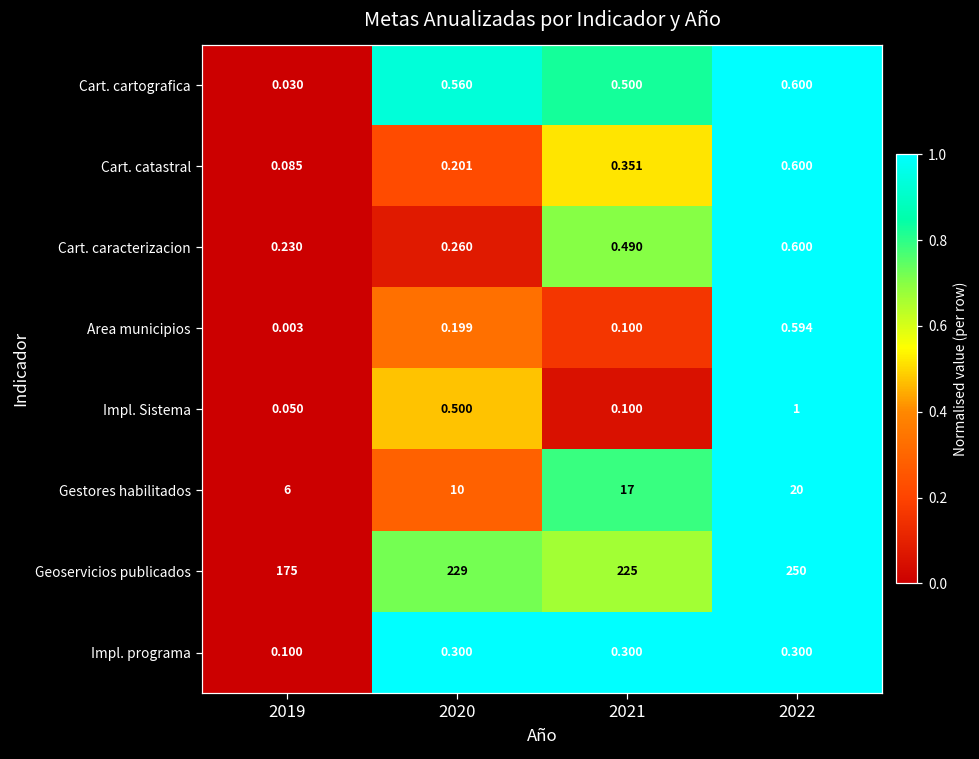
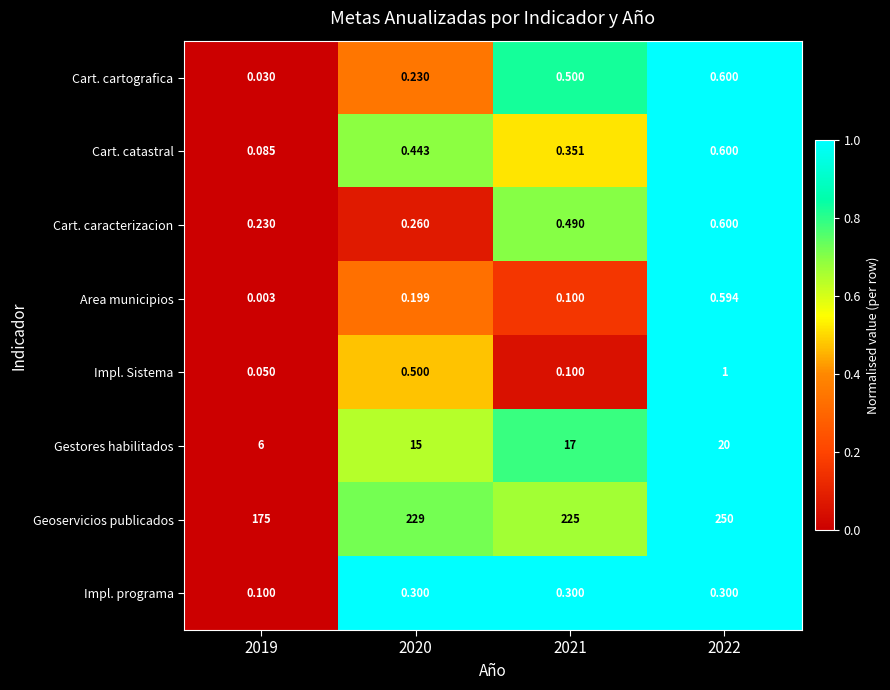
  {
    "Cart. cartografica": {
      "2019": 0.030,
-     "2020": 0.560,
+     "2020": 0.230,
      "2021": 0.500,
      "2022": 0.600
    },
    "Cart. catastral": {
      "2019": 0.085,
-     "2020": 0.201,
+     "2020": 0.443,
      "2021": 0.351,
      "2022": 0.600
    },
    "Cart. caracterizacion": {
      "2019": 0.230,
      "2020": 0.260,
      "2021": 0.490,
      "2022": 0.600
    },
    "Area municipios": {
      "2019": 0.003,
      "2020": 0.199,
      "2021": 0.100,
      "2022": 0.594
    },
    "Impl. Sistema": {
      "2019": 0.050,
      "2020": 0.500,
      "2021": 0.100,
      "2022": 1
    },
    "Gestores habilitados": {
      "2019": 6,
-     "2020": 10,
+     "2020": 15,
      "2021": 17,
      "2022": 20
    },
    "Geoservicios publicados": {
      "2019": 175,
      "2020": 229,
      "2021": 225,
      "2022": 250
    },
    "Impl. programa": {
      "2019": 0.100,
      "2020": 0.300,
      "2021": 0.300,
      "2022": 0.300
    }
  }
